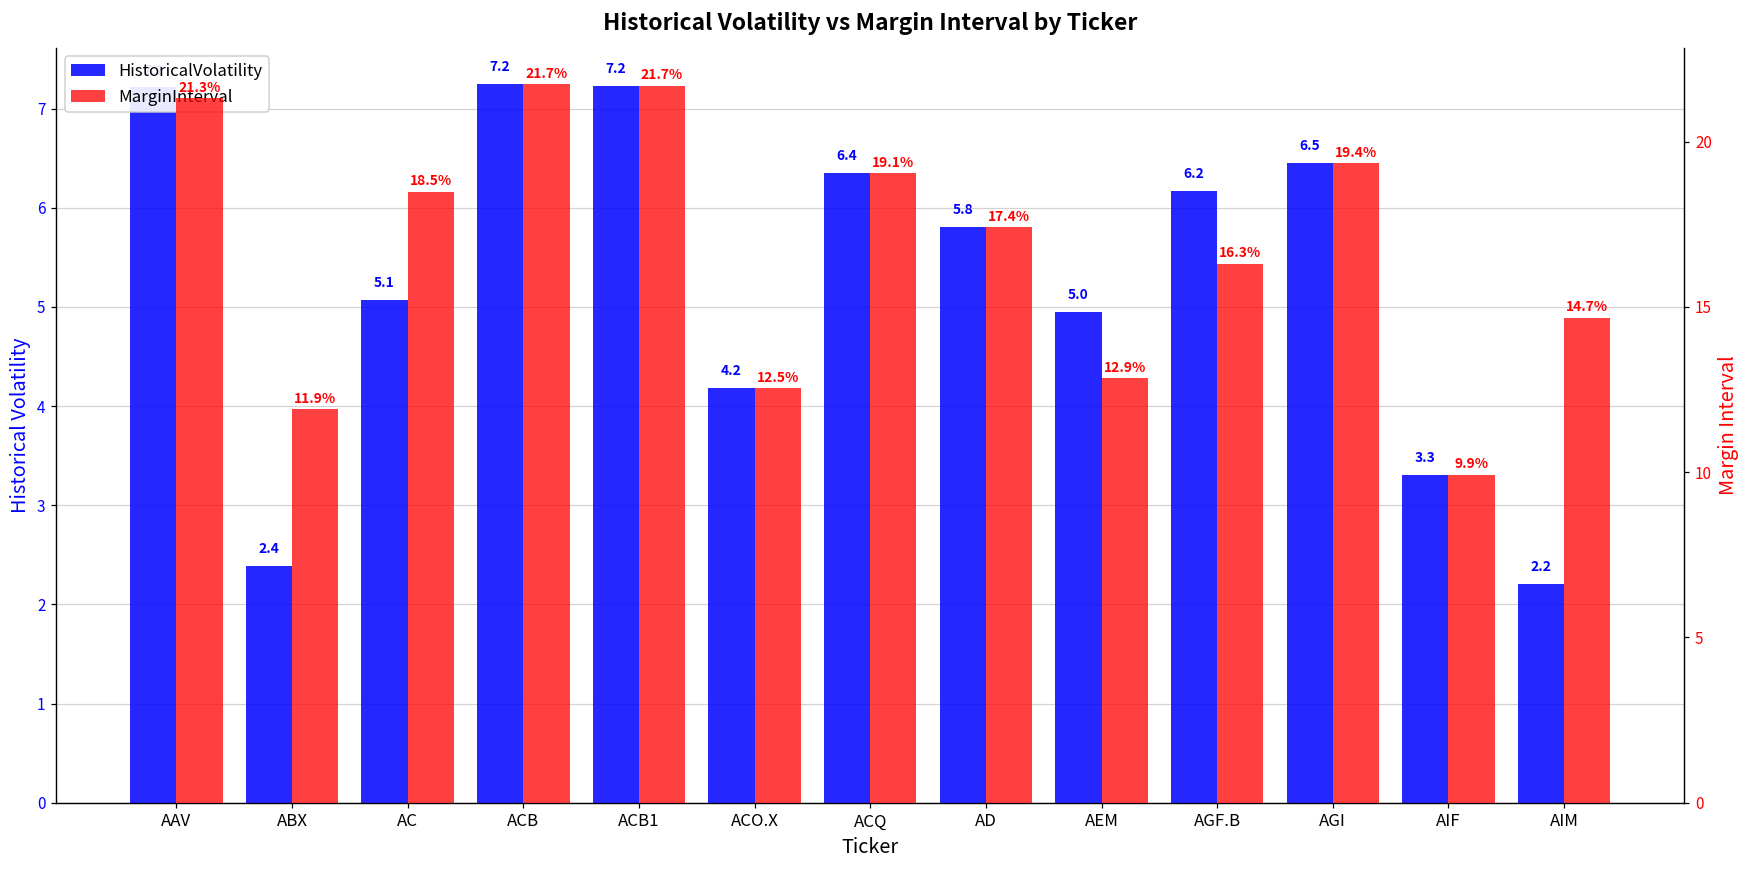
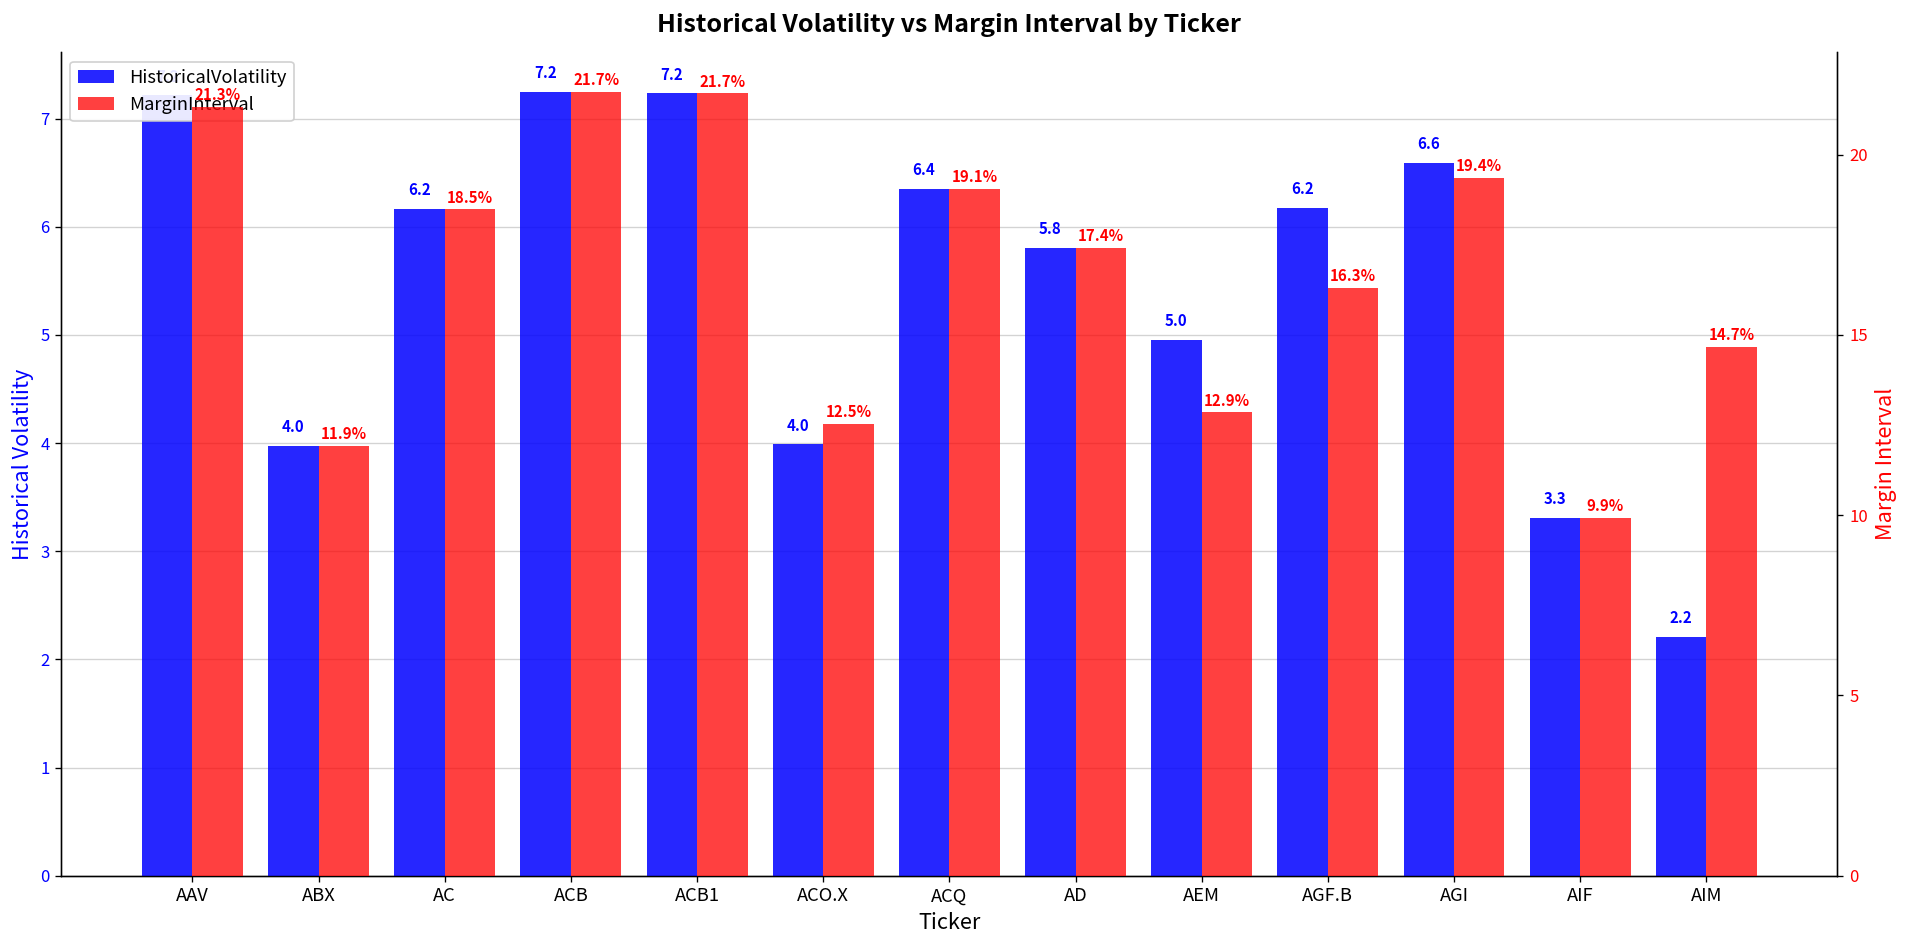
  {
    "HistoricalVolatility": {
-     "ABX": "2.4",
-     "AC": "5.1",
+     "ABX": "4.0",
+     "AC": "6.2",
      "ACB": "7.2",
      "ACB1": "7.2",
-     "ACO.X": "4.2",
+     "ACO.X": "4.0",
      "ACQ": "6.4",
      "AD": "5.8",
      "AEM": "5.0",
      "AGF.B": "6.2",
-     "AGI": "6.5",
+     "AGI": "6.6",
      "AIF": "3.3",
      "AIM": "2.2"
    },
    "MarginInterval": {
      "ABX": "11.9%",
      "AC": "18.5%",
      "ACB": "21.7%",
      "ACB1": "21.7%",
      "ACO.X": "12.5%",
      "ACQ": "19.1%",
      "AD": "17.4%",
      "AEM": "12.9%",
      "AGF.B": "16.3%",
      "AGI": "19.4%",
      "AIF": "9.9%",
      "AIM": "14.7%"
    }
  }
